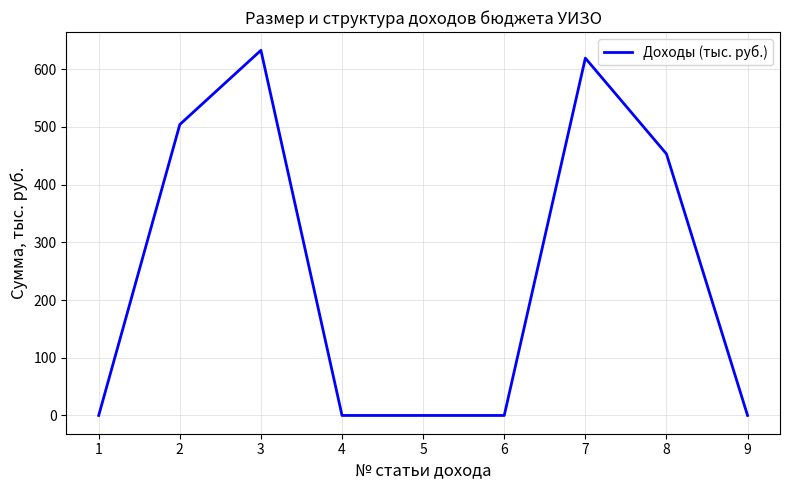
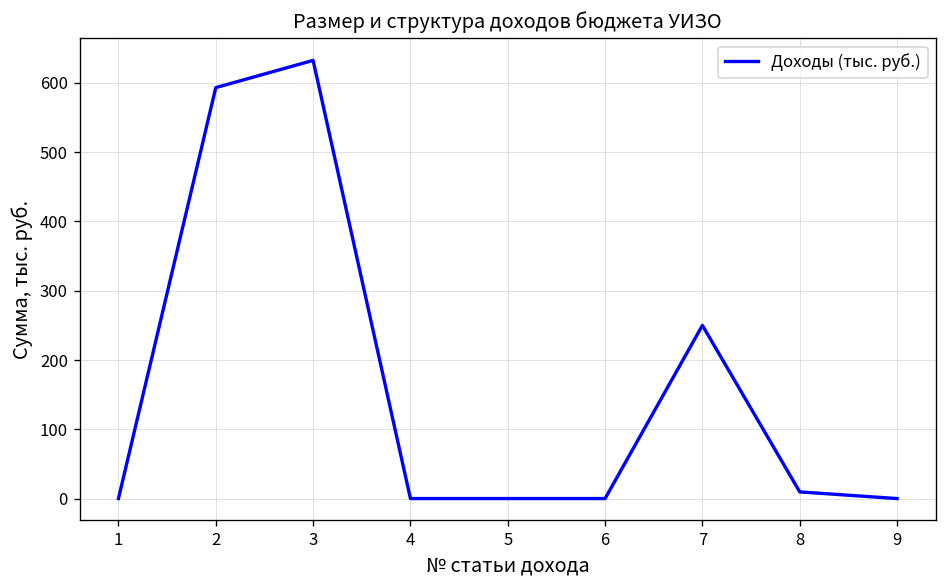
  {
    "1": 0,
-   "2": 500,
+   "2": 590,
    "3": 630,
    "4": 0,
    "5": 0,
    "6": 0,
-   "7": 620,
-   "8": 450,
+   "7": 250,
+   "8": 10,
    "9": 0
  }
